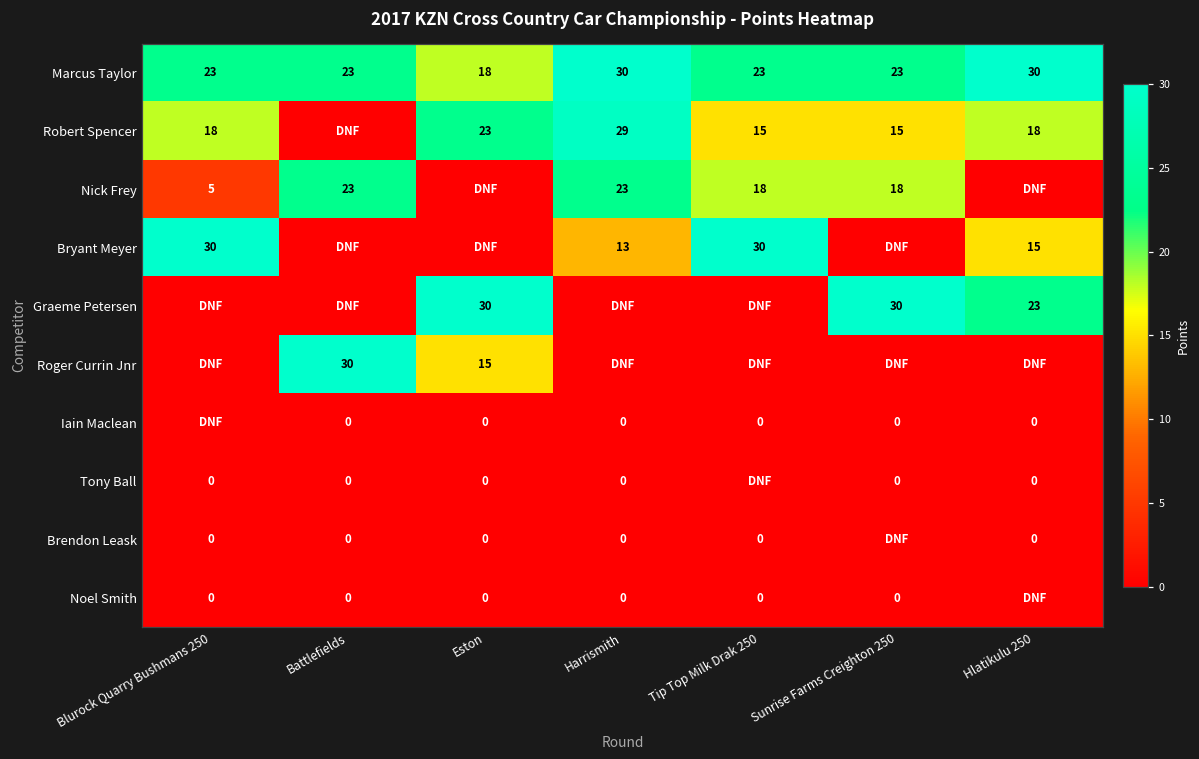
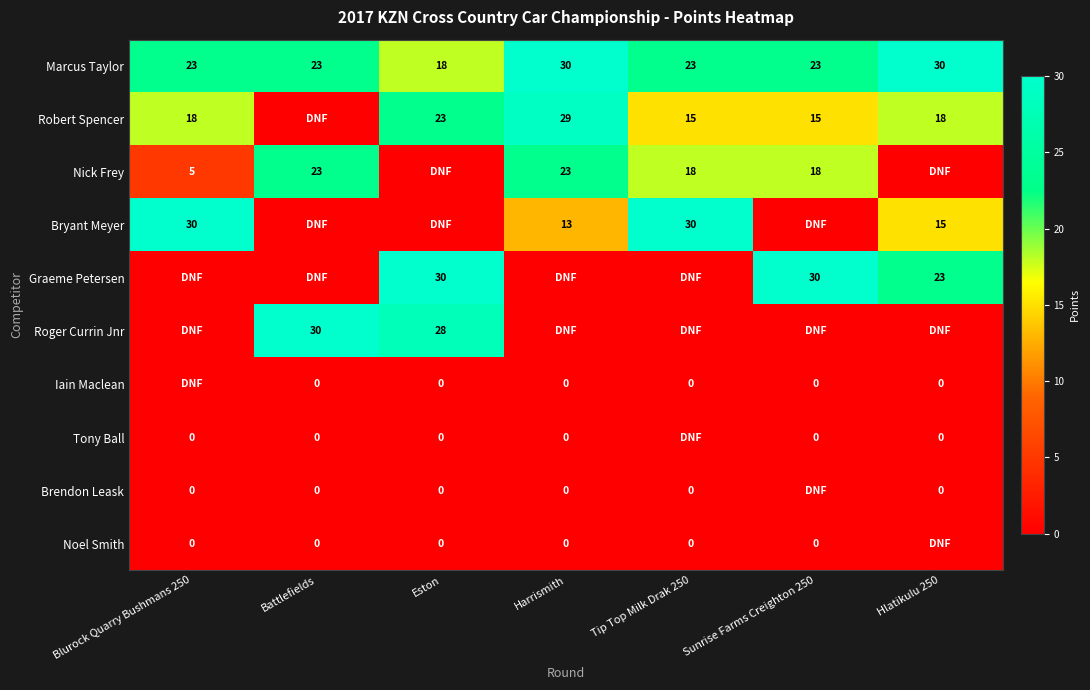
  {
    "Marcus Taylor": {
      "Blurock Quarry Bushmans 250": 23,
      "Battlefields": 23,
      "Eston": 18,
      "Harrismith": 30,
      "Tip Top Milk Drak 250": 23,
      "Sunrise Farms Creighton 250": 23,
      "Hlatikulu 250": 30
    },
    "Robert Spencer": {
      "Blurock Quarry Bushmans 250": 18,
      "Eston": 23,
      "Harrismith": 29,
      "Tip Top Milk Drak 250": 15,
      "Sunrise Farms Creighton 250": 15,
      "Hlatikulu 250": 18
    },
    "Nick Frey": {
      "Blurock Quarry Bushmans 250": 5,
      "Battlefields": 23,
      "Harrismith": 23,
      "Tip Top Milk Drak 250": 18,
      "Sunrise Farms Creighton 250": 18
    },
    "Bryant Meyer": {
      "Blurock Quarry Bushmans 250": 30,
      "Harrismith": 13,
      "Tip Top Milk Drak 250": 30,
      "Hlatikulu 250": 15
    },
    "Graeme Petersen": {
      "Eston": 30,
      "Sunrise Farms Creighton 250": 30,
      "Hlatikulu 250": 23
    },
    "Roger Currin Jnr": {
      "Battlefields": 30,
-     "Eston": 15
+     "Eston": 28
    },
    "Iain Maclean": {
      "Battlefields": 0,
      "Eston": 0,
      "Harrismith": 0,
      "Tip Top Milk Drak 250": 0,
      "Sunrise Farms Creighton 250": 0,
      "Hlatikulu 250": 0
    },
    "Tony Ball": {
      "Blurock Quarry Bushmans 250": 0,
      "Battlefields": 0,
      "Eston": 0,
      "Harrismith": 0,
      "Sunrise Farms Creighton 250": 0,
      "Hlatikulu 250": 0
    },
    "Brendon Leask": {
      "Blurock Quarry Bushmans 250": 0,
      "Battlefields": 0,
      "Eston": 0,
      "Harrismith": 0,
      "Tip Top Milk Drak 250": 0,
      "Hlatikulu 250": 0
    },
    "Noel Smith": {
      "Blurock Quarry Bushmans 250": 0,
      "Battlefields": 0,
      "Eston": 0,
      "Harrismith": 0,
      "Tip Top Milk Drak 250": 0,
      "Sunrise Farms Creighton 250": 0
    }
  }
